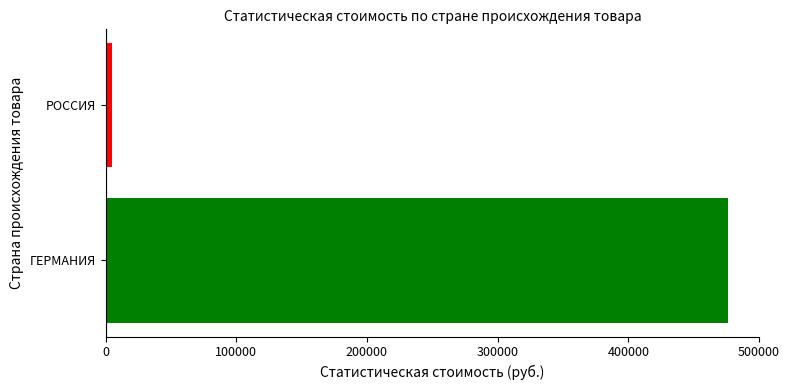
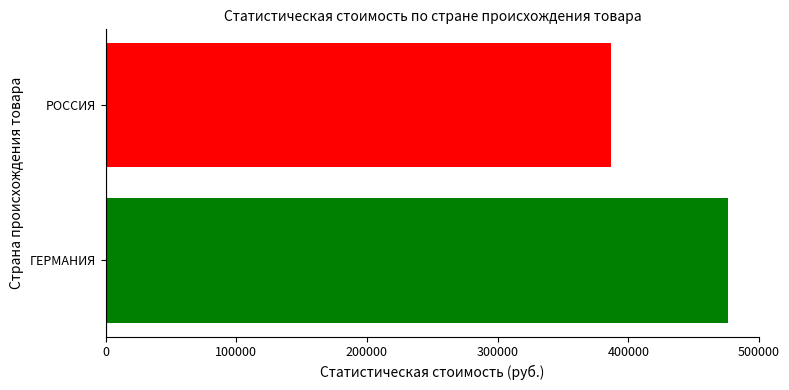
  {
-   "РОССИЯ": 5000,
+   "РОССИЯ": 387000,
    "ГЕРМАНИЯ": 476000
  }
